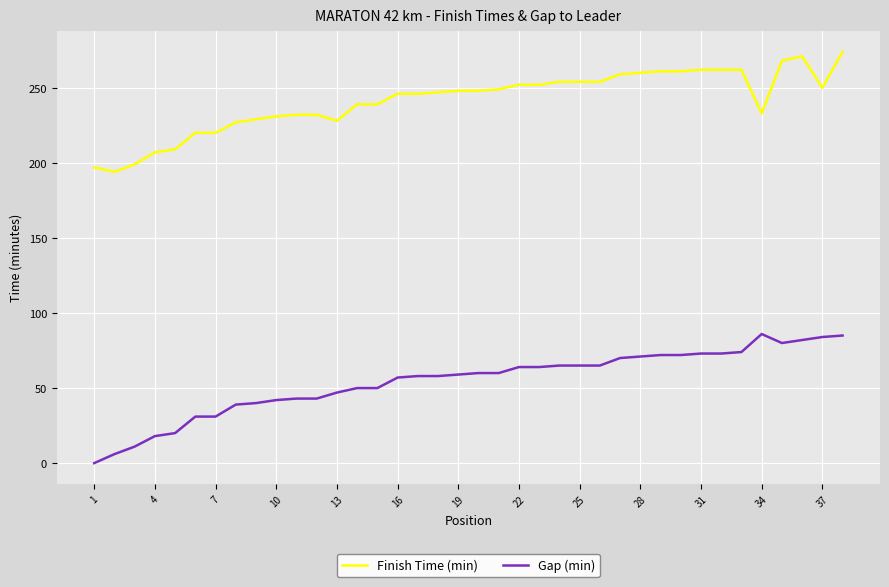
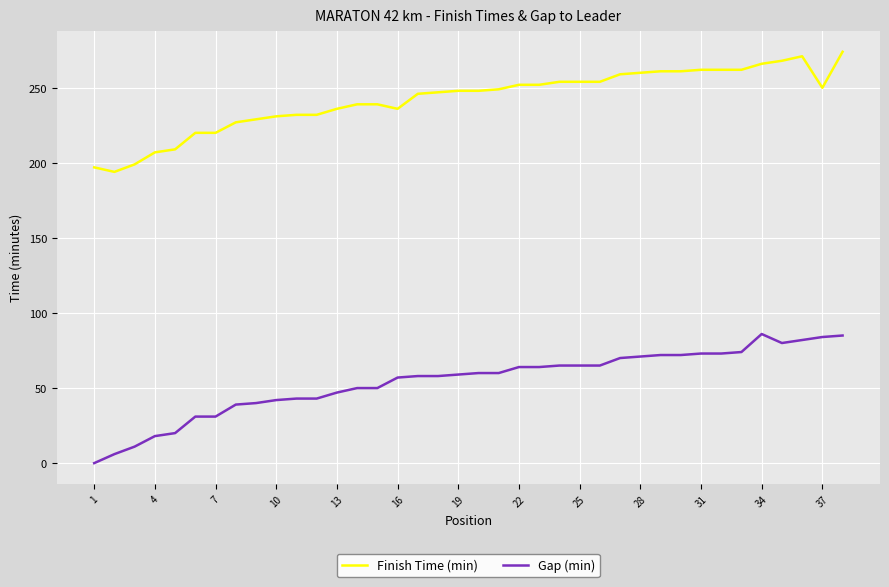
  {
    "Finish Time (min)": {
      "1": 197,
      "4": 207,
      "7": 220,
      "10": 231,
-     "13": 228,
-     "16": 246,
+     "13": 236,
+     "16": 236,
      "19": 248,
      "22": 252,
      "25": 254,
      "28": 260,
      "31": 262,
-     "34": 233,
+     "34": 266,
      "37": 250
    },
    "Gap (min)": {
      "1": 0,
      "4": 18,
      "7": 31,
      "10": 42,
      "13": 47,
      "16": 57,
      "19": 59,
      "22": 64,
      "25": 65,
      "28": 71,
      "31": 73,
      "34": 86,
      "37": 84
    }
  }
